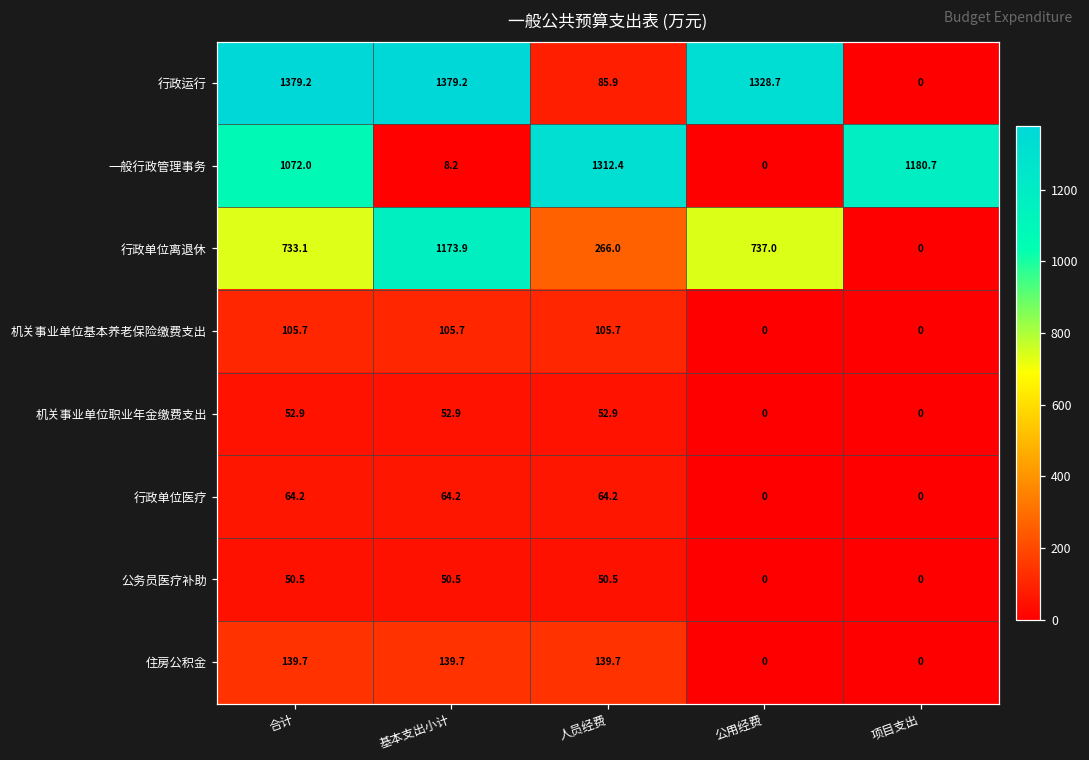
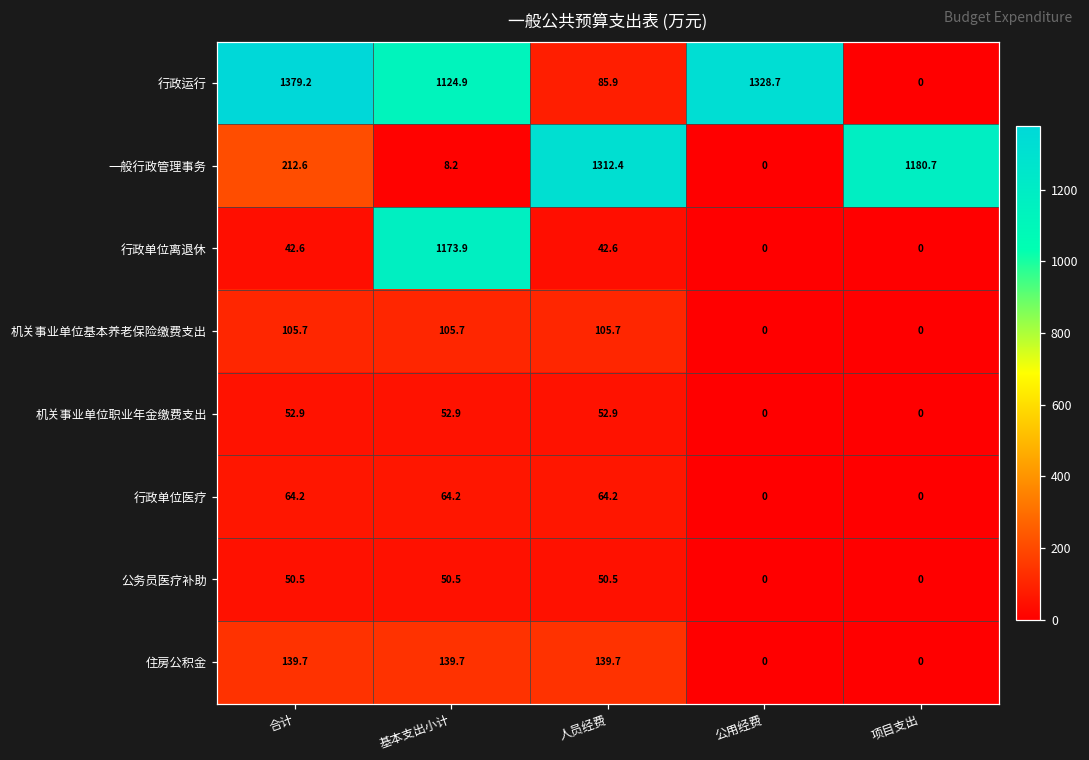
  {
    "行政运行": {
      "合计": 1379.2,
-     "基本支出小计": 1379.2,
+     "基本支出小计": 1124.9,
      "人员经费": 85.9,
      "公用经费": 1328.7,
      "项目支出": 0
    },
    "一般行政管理事务": {
-     "合计": 1072.0,
+     "合计": 212.6,
      "基本支出小计": 8.2,
      "人员经费": 1312.4,
      "公用经费": 0,
      "项目支出": 1180.7
    },
    "行政单位离退休": {
-     "合计": 733.1,
+     "合计": 42.6,
      "基本支出小计": 1173.9,
-     "人员经费": 266.0,
-     "公用经费": 737.0,
+     "人员经费": 42.6,
+     "公用经费": 0,
      "项目支出": 0
    },
    "机关事业单位基本养老保险缴费支出": {
      "合计": 105.7,
      "基本支出小计": 105.7,
      "人员经费": 105.7,
      "公用经费": 0,
      "项目支出": 0
    },
    "机关事业单位职业年金缴费支出": {
      "合计": 52.9,
      "基本支出小计": 52.9,
      "人员经费": 52.9,
      "公用经费": 0,
      "项目支出": 0
    },
    "行政单位医疗": {
      "合计": 64.2,
      "基本支出小计": 64.2,
      "人员经费": 64.2,
      "公用经费": 0,
      "项目支出": 0
    },
    "公务员医疗补助": {
      "合计": 50.5,
      "基本支出小计": 50.5,
      "人员经费": 50.5,
      "公用经费": 0,
      "项目支出": 0
    },
    "住房公积金": {
      "合计": 139.7,
      "基本支出小计": 139.7,
      "人员经费": 139.7,
      "公用经费": 0,
      "项目支出": 0
    }
  }
